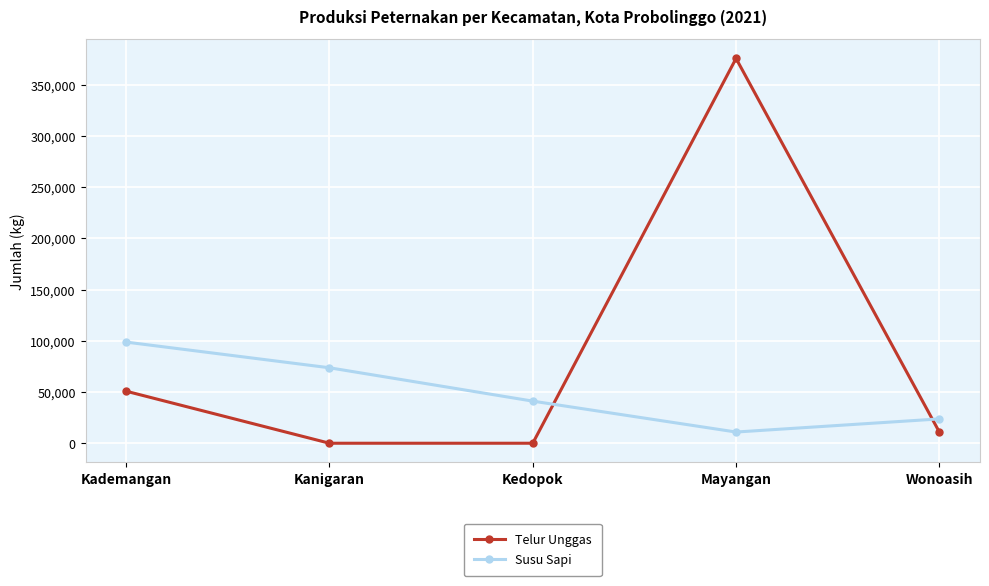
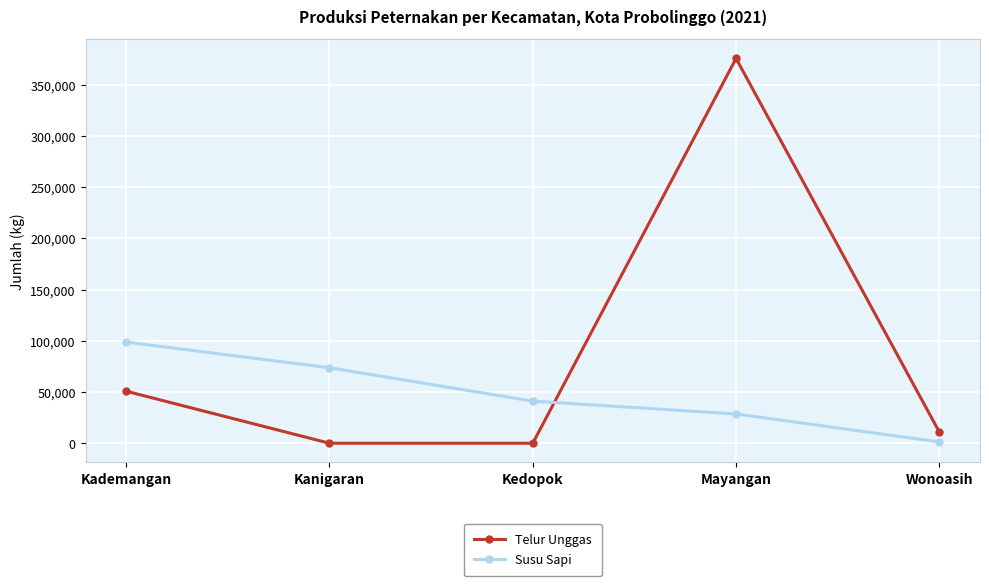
  {
    "Telur Unggas": {
      "Kademangan": "51,000",
      "Kanigaran": "0",
      "Kedopok": "0",
      "Mayangan": "376,000",
      "Wonoasih": "11,000"
    },
    "Susu Sapi": {
      "Kademangan": "99,000",
      "Kanigaran": "74,000",
      "Kedopok": "41,000",
-     "Mayangan": "11,000",
-     "Wonoasih": "24,000"
+     "Mayangan": "29,000",
+     "Wonoasih": "1,000"
    }
  }
